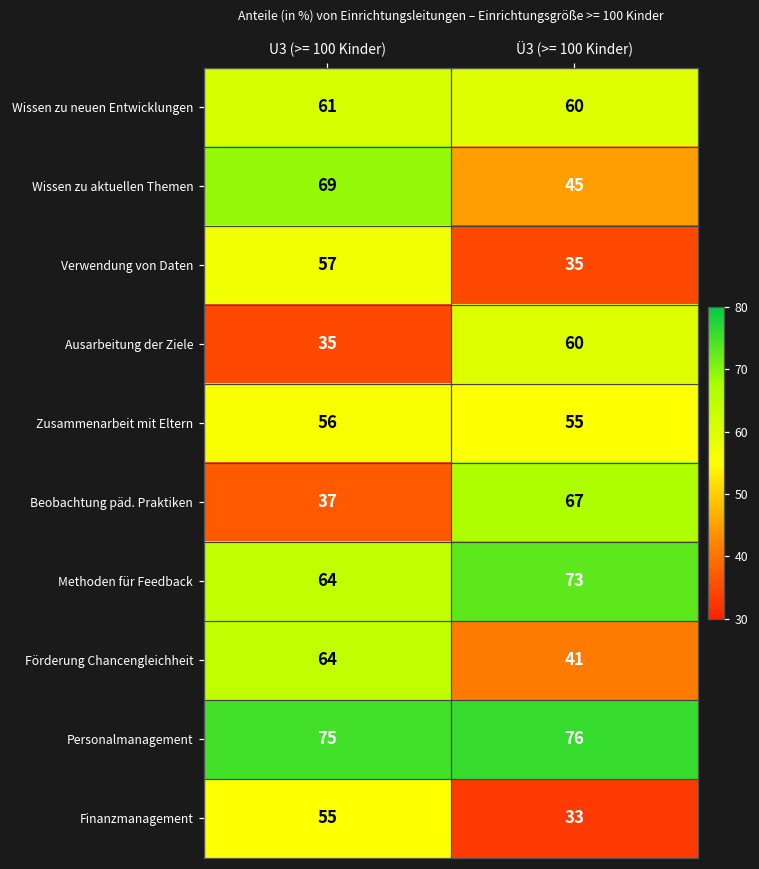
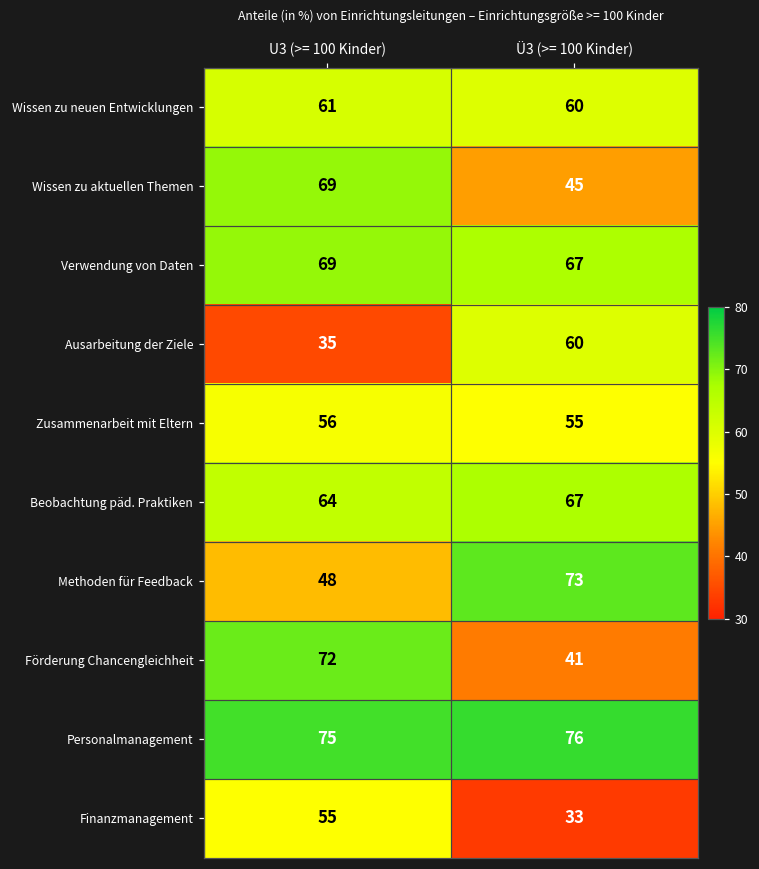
  {
    "Wissen zu neuen Entwicklungen": {
      "U3 (>= 100 Kinder)": 61,
      "Ü3 (>= 100 Kinder)": 60
    },
    "Wissen zu aktuellen Themen": {
      "U3 (>= 100 Kinder)": 69,
      "Ü3 (>= 100 Kinder)": 45
    },
    "Verwendung von Daten": {
-     "U3 (>= 100 Kinder)": 57,
-     "Ü3 (>= 100 Kinder)": 35
+     "U3 (>= 100 Kinder)": 69,
+     "Ü3 (>= 100 Kinder)": 67
    },
    "Ausarbeitung der Ziele": {
      "U3 (>= 100 Kinder)": 35,
      "Ü3 (>= 100 Kinder)": 60
    },
    "Zusammenarbeit mit Eltern": {
      "U3 (>= 100 Kinder)": 56,
      "Ü3 (>= 100 Kinder)": 55
    },
    "Beobachtung päd. Praktiken": {
-     "U3 (>= 100 Kinder)": 37,
+     "U3 (>= 100 Kinder)": 64,
      "Ü3 (>= 100 Kinder)": 67
    },
    "Methoden für Feedback": {
-     "U3 (>= 100 Kinder)": 64,
+     "U3 (>= 100 Kinder)": 48,
      "Ü3 (>= 100 Kinder)": 73
    },
    "Förderung Chancengleichheit": {
-     "U3 (>= 100 Kinder)": 64,
+     "U3 (>= 100 Kinder)": 72,
      "Ü3 (>= 100 Kinder)": 41
    },
    "Personalmanagement": {
      "U3 (>= 100 Kinder)": 75,
      "Ü3 (>= 100 Kinder)": 76
    },
    "Finanzmanagement": {
      "U3 (>= 100 Kinder)": 55,
      "Ü3 (>= 100 Kinder)": 33
    }
  }
